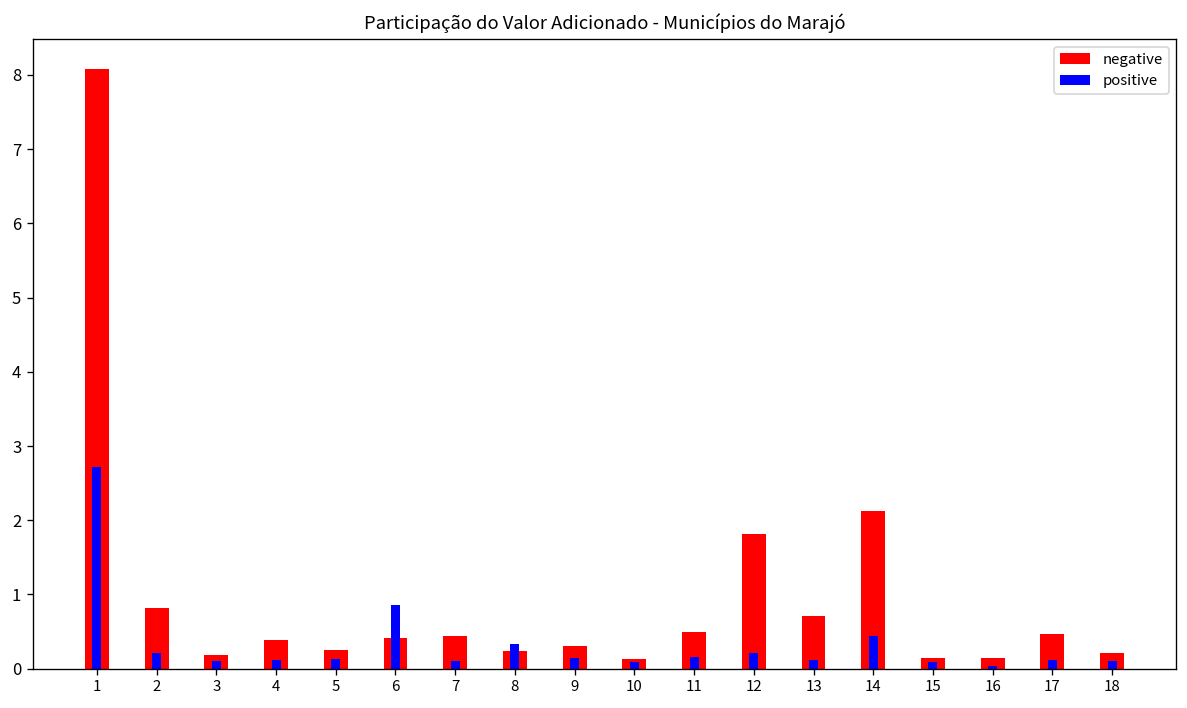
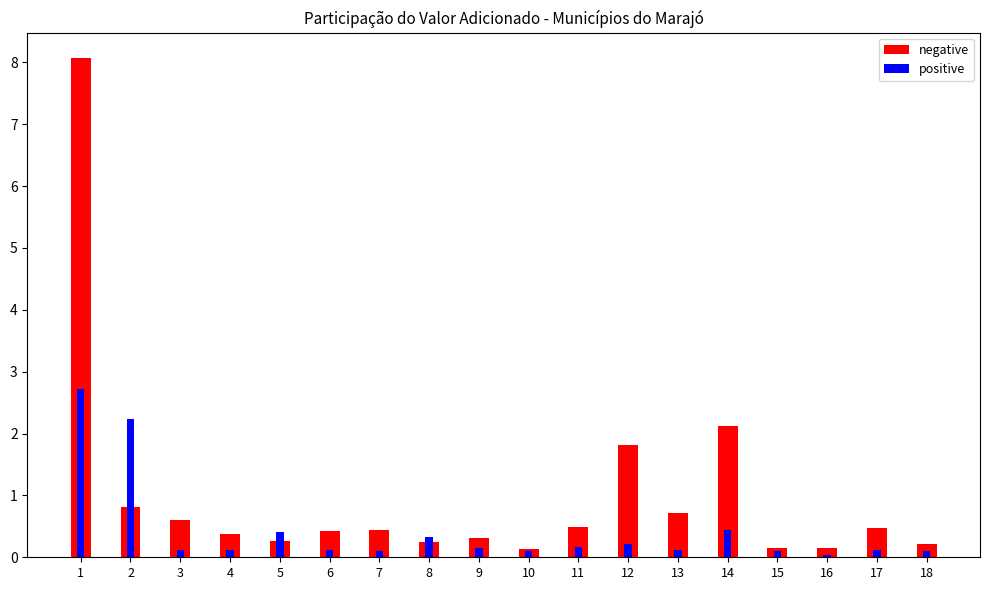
  {
    "negative": {
      "1": 8.1,
-     "3": 0.2,
+     "3": 0.6,
      "4": 0.4,
      "7": 0.4,
      "9": 0.3,
      "10": 0.1,
      "11": 0.5,
      "12": 1.8,
      "13": 0.7,
      "14": 2.1,
      "15": 0.1,
      "16": 0.2,
      "17": 0.5,
      "18": 0.2
    },
    "positive": {
-     "2": 0.2,
-     "5": 0.1,
-     "6": 0.9,
+     "2": 2.2,
+     "5": 0.4,
+     "6": 0.1,
      "8": 0.3
    }
  }
